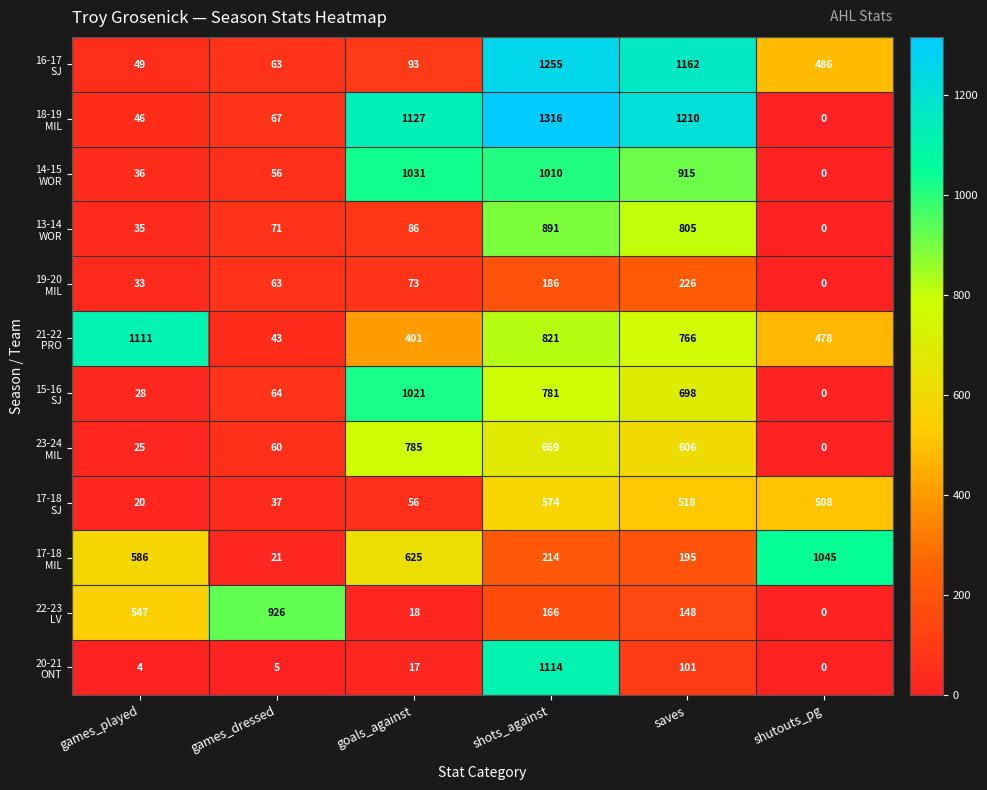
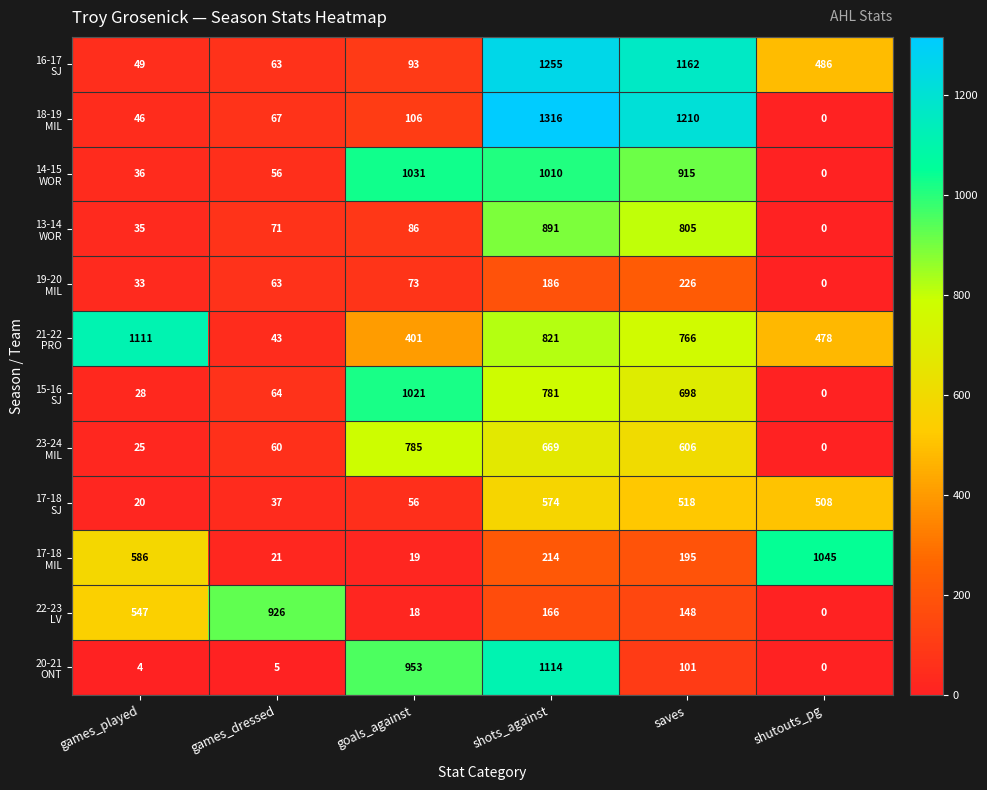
  {
    "16-17 SJ": {
      "games_played": 49,
      "games_dressed": 63,
      "goals_against": 93,
      "shots_against": 1255,
      "saves": 1162,
      "shutouts_pg": 486
    },
    "18-19 MIL": {
      "games_played": 46,
      "games_dressed": 67,
-     "goals_against": 1127,
+     "goals_against": 106,
      "shots_against": 1316,
      "saves": 1210,
      "shutouts_pg": 0
    },
    "14-15 WOR": {
      "games_played": 36,
      "games_dressed": 56,
      "goals_against": 1031,
      "shots_against": 1010,
      "saves": 915,
      "shutouts_pg": 0
    },
    "13-14 WOR": {
      "games_played": 35,
      "games_dressed": 71,
      "goals_against": 86,
      "shots_against": 891,
      "saves": 805,
      "shutouts_pg": 0
    },
    "19-20 MIL": {
      "games_played": 33,
      "games_dressed": 63,
      "goals_against": 73,
      "shots_against": 186,
      "saves": 226,
      "shutouts_pg": 0
    },
    "21-22 PRO": {
      "games_played": 1111,
      "games_dressed": 43,
      "goals_against": 401,
      "shots_against": 821,
      "saves": 766,
      "shutouts_pg": 478
    },
    "15-16 SJ": {
      "games_played": 28,
      "games_dressed": 64,
      "goals_against": 1021,
      "shots_against": 781,
      "saves": 698,
      "shutouts_pg": 0
    },
    "23-24 MIL": {
      "games_played": 25,
      "games_dressed": 60,
      "goals_against": 785,
      "shots_against": 669,
      "saves": 606,
      "shutouts_pg": 0
    },
    "17-18 SJ": {
      "games_played": 20,
      "games_dressed": 37,
      "goals_against": 56,
      "shots_against": 574,
      "saves": 518,
      "shutouts_pg": 508
    },
    "17-18 MIL": {
      "games_played": 586,
      "games_dressed": 21,
-     "goals_against": 625,
+     "goals_against": 19,
      "shots_against": 214,
      "saves": 195,
      "shutouts_pg": 1045
    },
    "22-23 LV": {
      "games_played": 547,
      "games_dressed": 926,
      "goals_against": 18,
      "shots_against": 166,
      "saves": 148,
      "shutouts_pg": 0
    },
    "20-21 ONT": {
      "games_played": 4,
      "games_dressed": 5,
-     "goals_against": 17,
+     "goals_against": 953,
      "shots_against": 1114,
      "saves": 101,
      "shutouts_pg": 0
    }
  }
